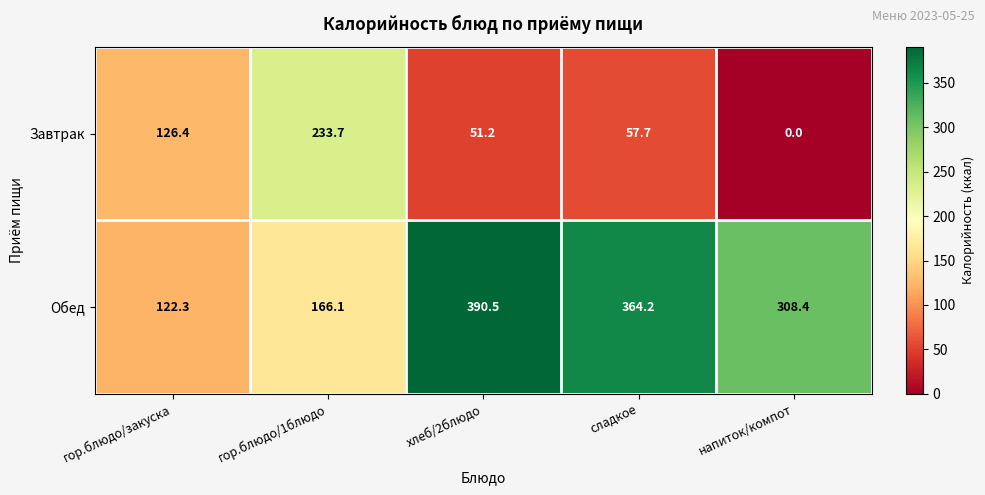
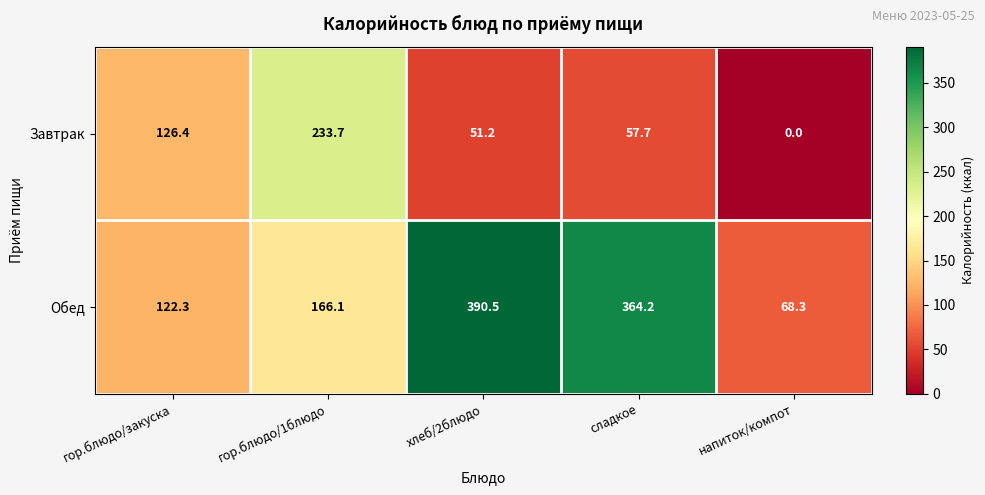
  {
    "Завтрак": {
      "гор.блюдо/закуска": 126.4,
      "гор.блюдо/1блюдо": 233.7,
      "хлеб/2блюдо": 51.2,
      "сладкое": 57.7,
      "напиток/компот": 0.0
    },
    "Обед": {
      "гор.блюдо/закуска": 122.3,
      "гор.блюдо/1блюдо": 166.1,
      "хлеб/2блюдо": 390.5,
      "сладкое": 364.2,
-     "напиток/компот": 308.4
+     "напиток/компот": 68.3
    }
  }
